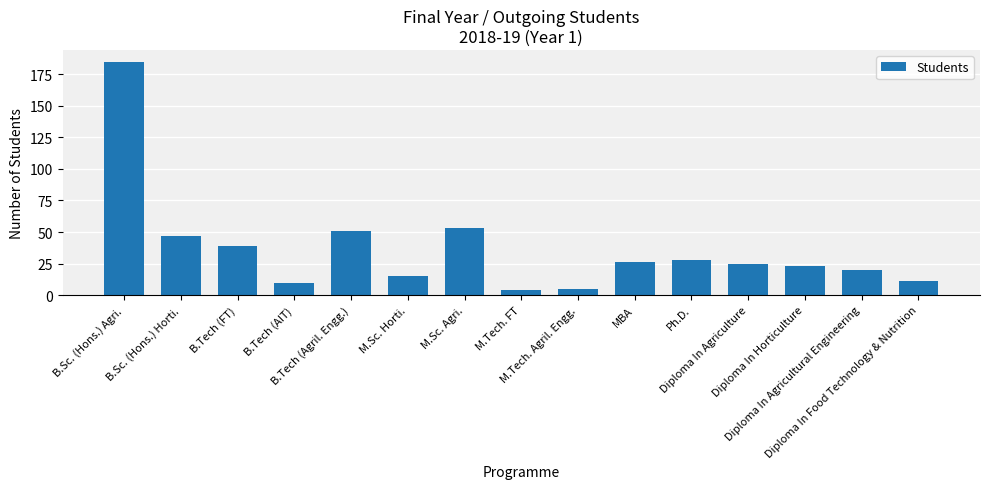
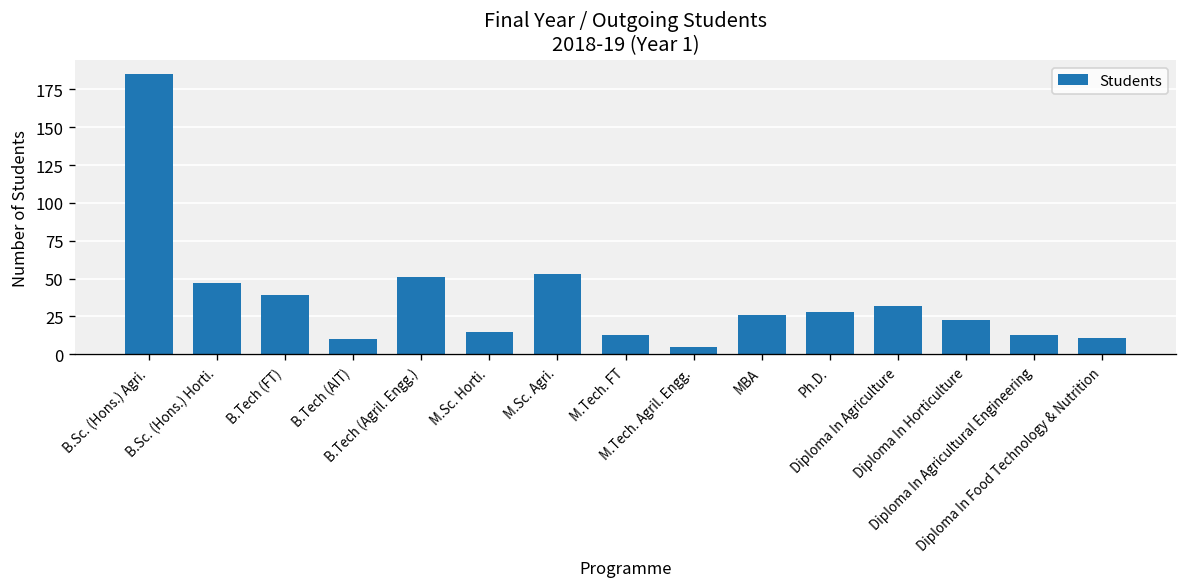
  {
    "B.Sc. (Hons.) Agri.": 185,
    "B.Sc. (Hons.) Horti.": 47,
    "B.Tech (FT)": 39,
    "B.Tech (AIT)": 10,
    "B.Tech (Agril. Engg.)": 51,
    "M.Sc. Horti.": 15,
    "M.Sc. Agri.": 53,
-   "M.Tech. FT": 4,
+   "M.Tech. FT": 13,
    "M.Tech. Agril. Engg.": 5,
    "MBA": 26,
    "Ph.D.": 28,
-   "Diploma In Agriculture": 25,
+   "Diploma In Agriculture": 32,
    "Diploma In Horticulture": 23,
-   "Diploma In Agricultural Engineering": 20,
+   "Diploma In Agricultural Engineering": 13,
    "Diploma In Food Technology & Nutrition": 11
  }
